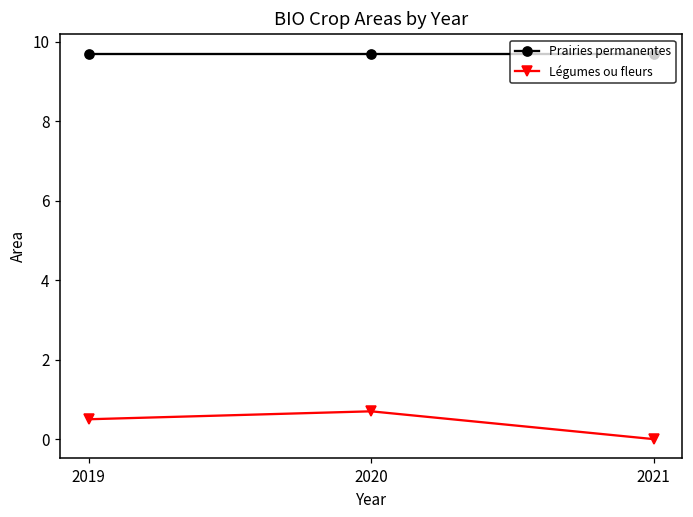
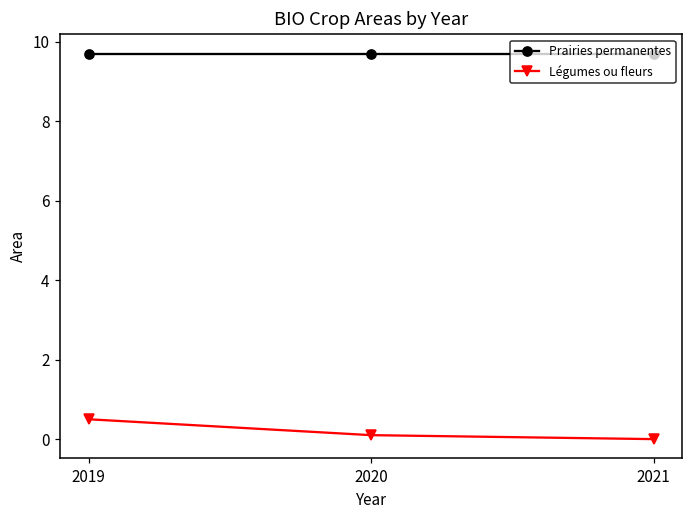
  {
    "Prairies permanentes": {
      "2019": 9.7,
      "2020": 9.7
    },
    "Légumes ou fleurs": {
      "2019": 0.5,
-     "2020": 0.7,
+     "2020": 0.1,
      "2021": 0.0
    }
  }
